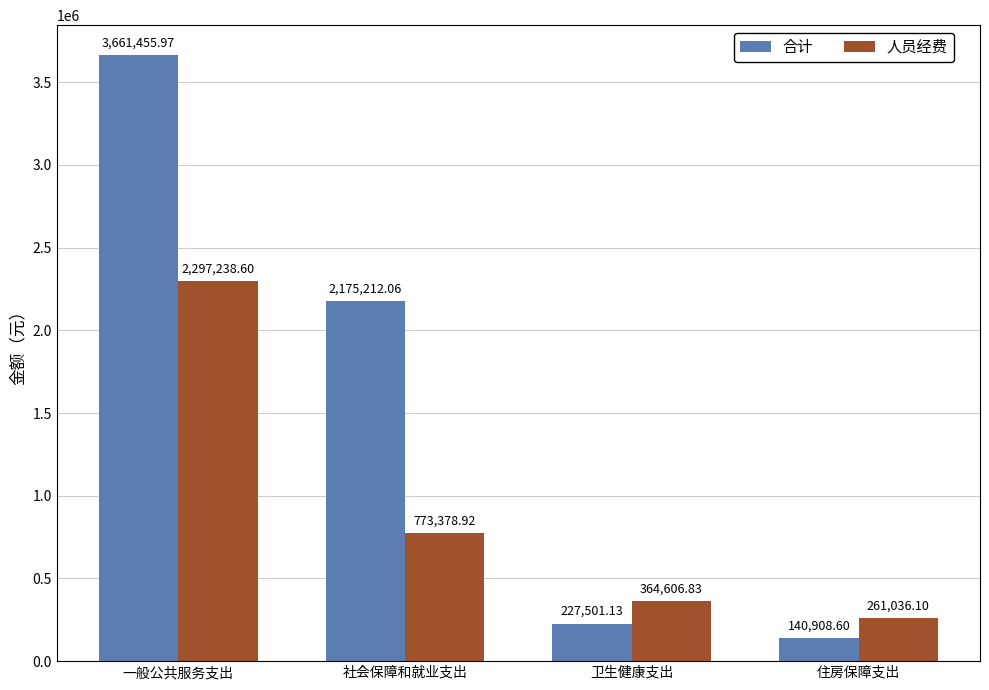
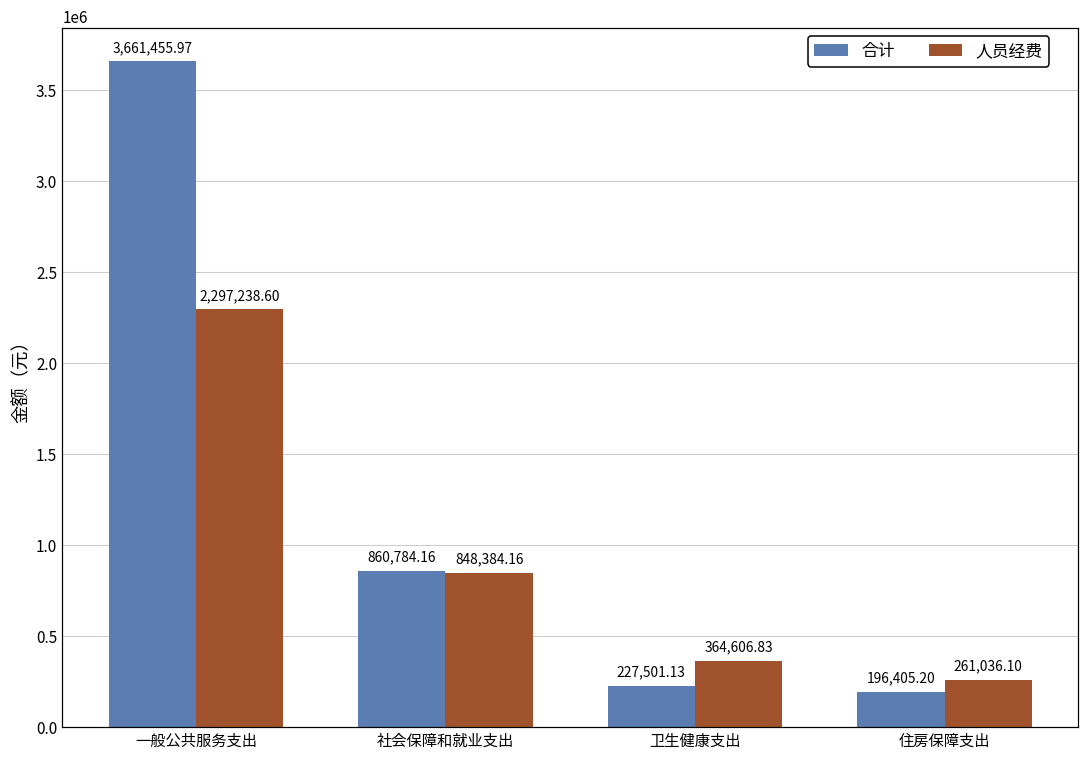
  {
    "合计": {
      "一般公共服务支出": "3,661,455.97",
-     "社会保障和就业支出": "2,175,212.06",
+     "社会保障和就业支出": "860,784.16",
      "卫生健康支出": "227,501.13",
-     "住房保障支出": "140,908.60"
+     "住房保障支出": "196,405.20"
    },
    "人员经费": {
      "一般公共服务支出": "2,297,238.60",
-     "社会保障和就业支出": "773,378.92",
+     "社会保障和就业支出": "848,384.16",
      "卫生健康支出": "364,606.83",
      "住房保障支出": "261,036.10"
    }
  }
